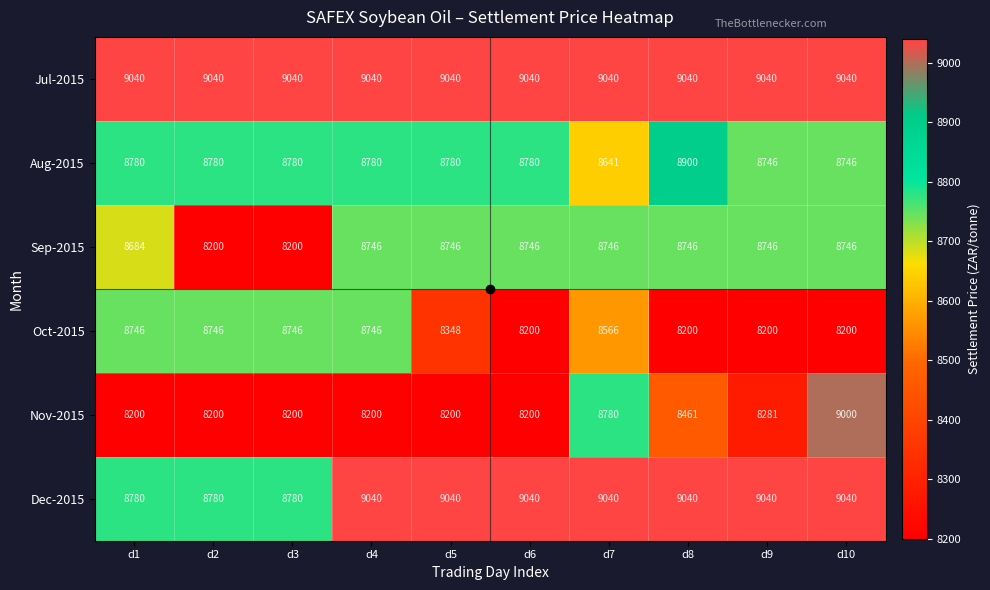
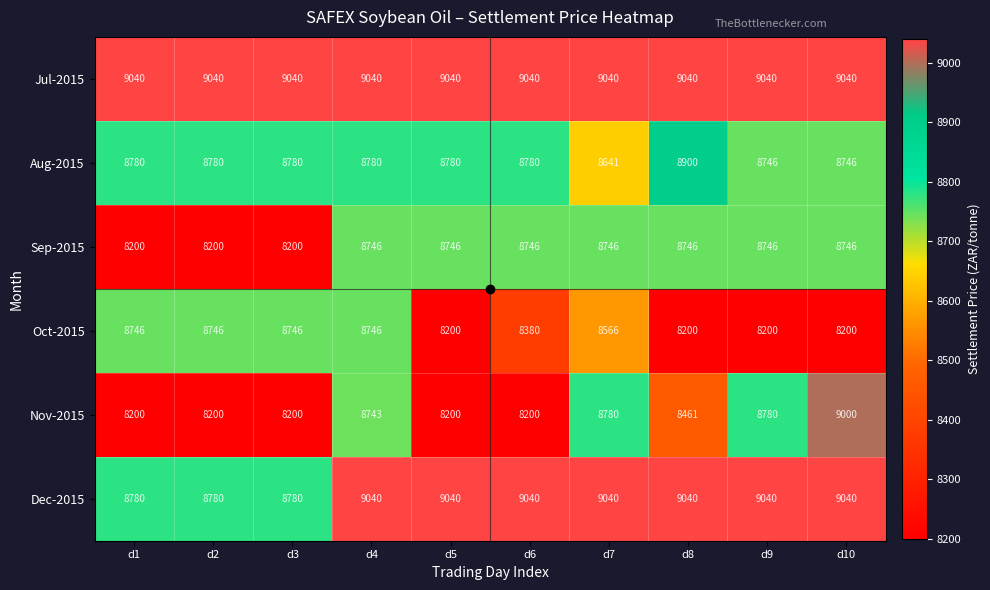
  {
    "Jul-2015": {
      "d1": 9040,
      "d2": 9040,
      "d3": 9040,
      "d4": 9040,
      "d5": 9040,
      "d6": 9040,
      "d7": 9040,
      "d8": 9040,
      "d9": 9040,
      "d10": 9040
    },
    "Aug-2015": {
      "d1": 8780,
      "d2": 8780,
      "d3": 8780,
      "d4": 8780,
      "d5": 8780,
      "d6": 8780,
      "d7": 8641,
      "d8": 8900,
      "d9": 8746,
      "d10": 8746
    },
    "Sep-2015": {
-     "d1": 8684,
+     "d1": 8200,
      "d2": 8200,
      "d3": 8200,
      "d4": 8746,
      "d5": 8746,
      "d6": 8746,
      "d7": 8746,
      "d8": 8746,
      "d9": 8746,
      "d10": 8746
    },
    "Oct-2015": {
      "d1": 8746,
      "d2": 8746,
      "d3": 8746,
      "d4": 8746,
-     "d5": 8348,
-     "d6": 8200,
+     "d5": 8200,
+     "d6": 8380,
      "d7": 8566,
      "d8": 8200,
      "d9": 8200,
      "d10": 8200
    },
    "Nov-2015": {
      "d1": 8200,
      "d2": 8200,
      "d3": 8200,
-     "d4": 8200,
+     "d4": 8743,
      "d5": 8200,
      "d6": 8200,
      "d7": 8780,
      "d8": 8461,
-     "d9": 8281,
+     "d9": 8780,
      "d10": 9000
    },
    "Dec-2015": {
      "d1": 8780,
      "d2": 8780,
      "d3": 8780,
      "d4": 9040,
      "d5": 9040,
      "d6": 9040,
      "d7": 9040,
      "d8": 9040,
      "d9": 9040,
      "d10": 9040
    }
  }
